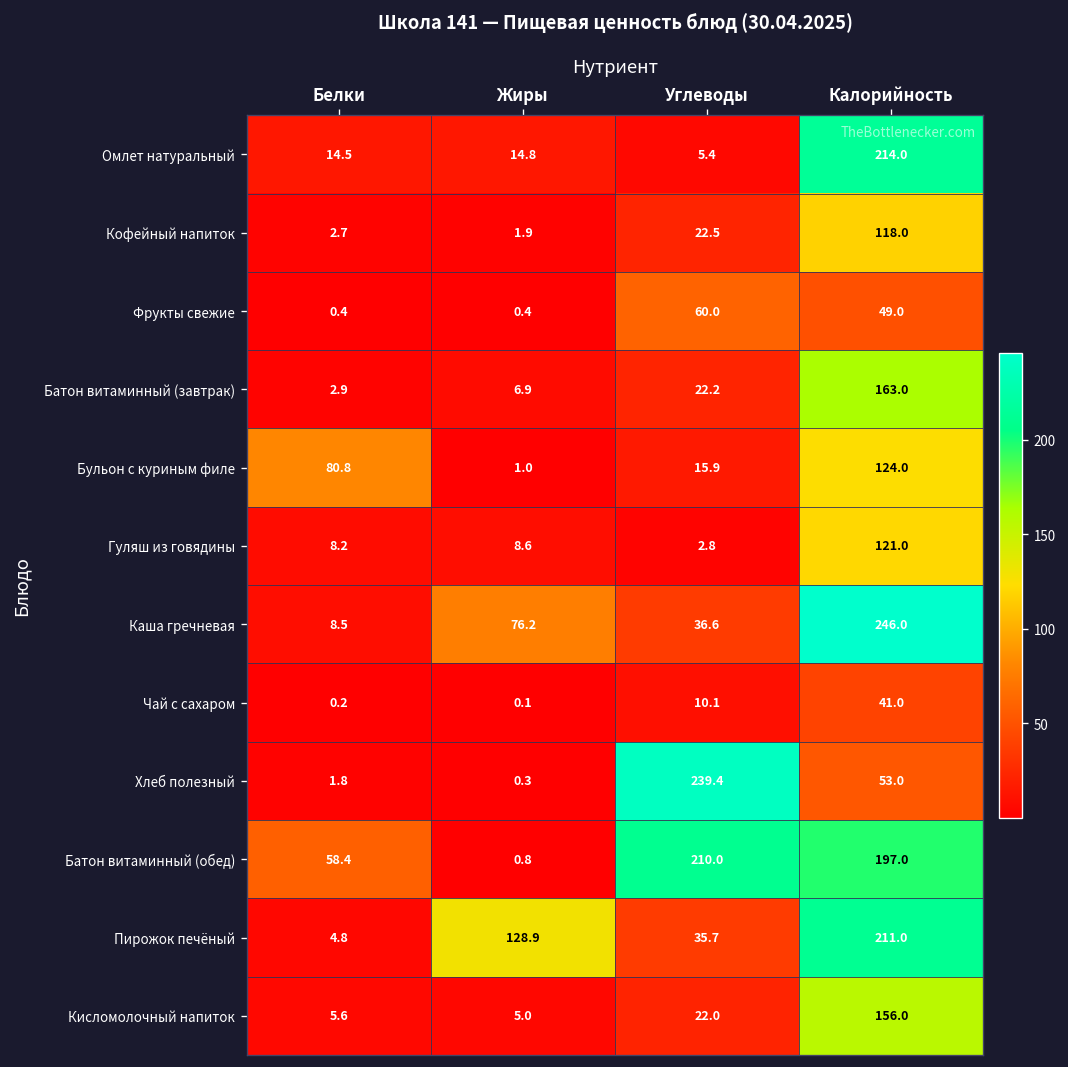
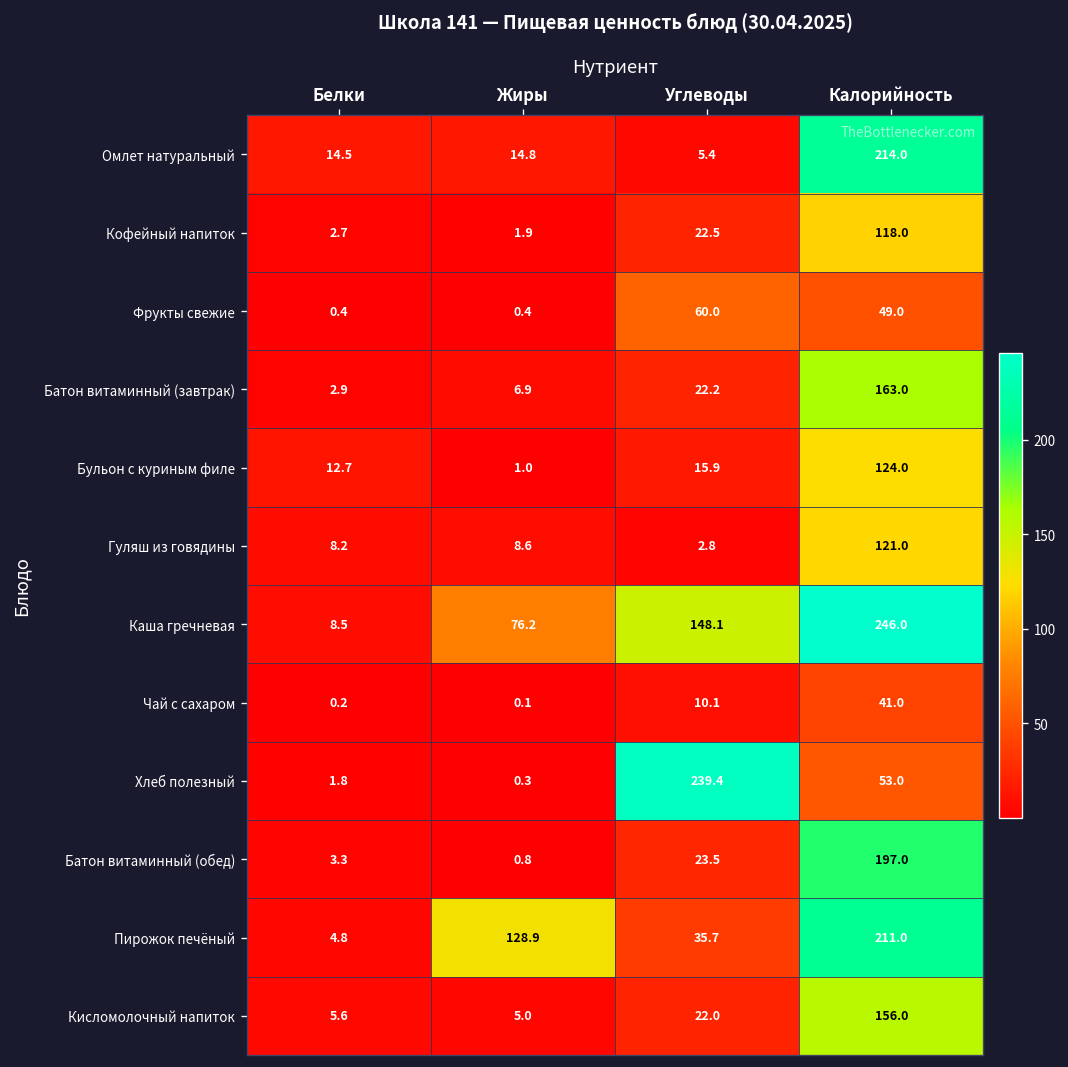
  {
    "Омлет натуральный": {
      "Белки": 14.5,
      "Жиры": 14.8,
      "Углеводы": 5.4
    },
    "Кофейный напиток": {
      "Белки": 2.7,
      "Жиры": 1.9,
      "Углеводы": 22.5,
      "Калорийность": 118.0
    },
    "Фрукты свежие": {
      "Белки": 0.4,
      "Жиры": 0.4,
      "Углеводы": 60.0,
      "Калорийность": 49.0
    },
    "Батон витаминный (завтрак)": {
      "Белки": 2.9,
      "Жиры": 6.9,
      "Углеводы": 22.2,
      "Калорийность": 163.0
    },
    "Бульон с куриным филе": {
-     "Белки": 80.8,
+     "Белки": 12.7,
      "Жиры": 1.0,
      "Углеводы": 15.9,
      "Калорийность": 124.0
    },
    "Гуляш из говядины": {
      "Белки": 8.2,
      "Жиры": 8.6,
      "Углеводы": 2.8,
      "Калорийность": 121.0
    },
    "Каша гречневая": {
      "Белки": 8.5,
      "Жиры": 76.2,
-     "Углеводы": 36.6,
+     "Углеводы": 148.1,
      "Калорийность": 246.0
    },
    "Чай с сахаром": {
      "Белки": 0.2,
      "Жиры": 0.1,
      "Углеводы": 10.1,
      "Калорийность": 41.0
    },
    "Хлеб полезный": {
      "Белки": 1.8,
      "Жиры": 0.3,
      "Углеводы": 239.4,
      "Калорийность": 53.0
    },
    "Батон витаминный (обед)": {
-     "Белки": 58.4,
+     "Белки": 3.3,
      "Жиры": 0.8,
-     "Углеводы": 210.0,
+     "Углеводы": 23.5,
      "Калорийность": 197.0
    },
    "Пирожок печёный": {
      "Белки": 4.8,
      "Жиры": 128.9,
      "Углеводы": 35.7,
      "Калорийность": 211.0
    },
    "Кисломолочный напиток": {
      "Белки": 5.6,
      "Жиры": 5.0,
      "Углеводы": 22.0,
      "Калорийность": 156.0
    }
  }
